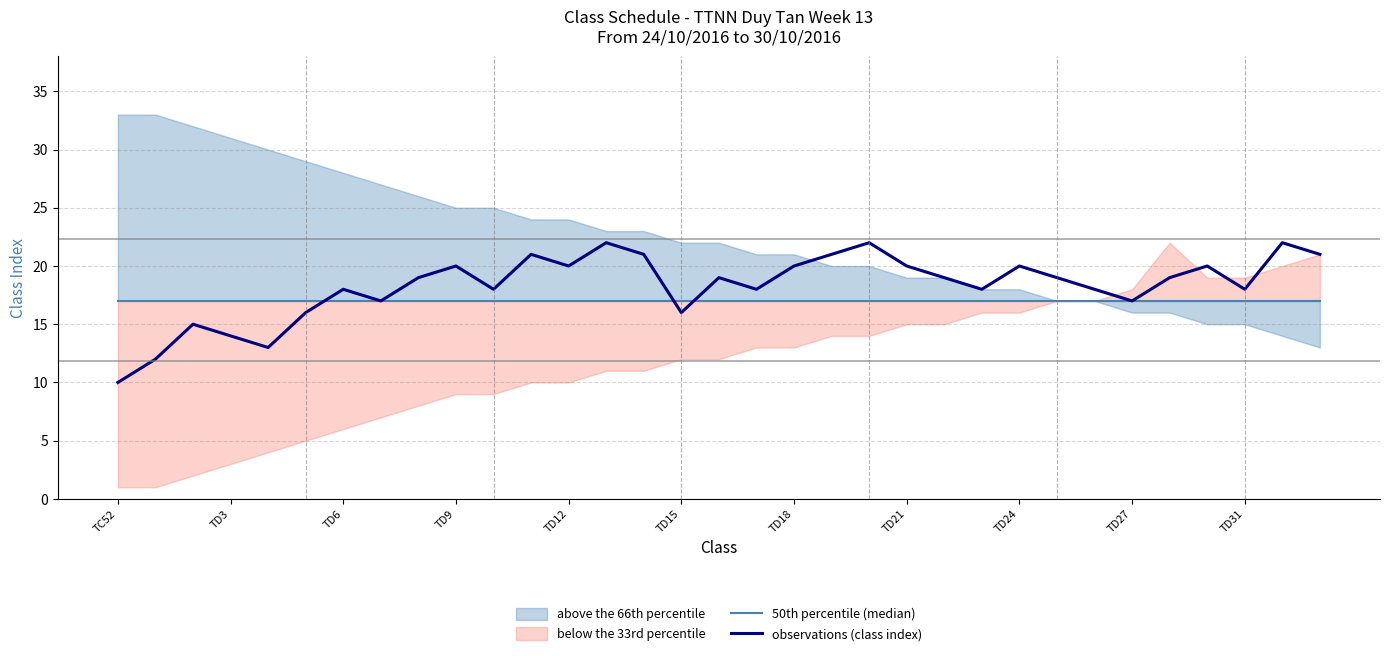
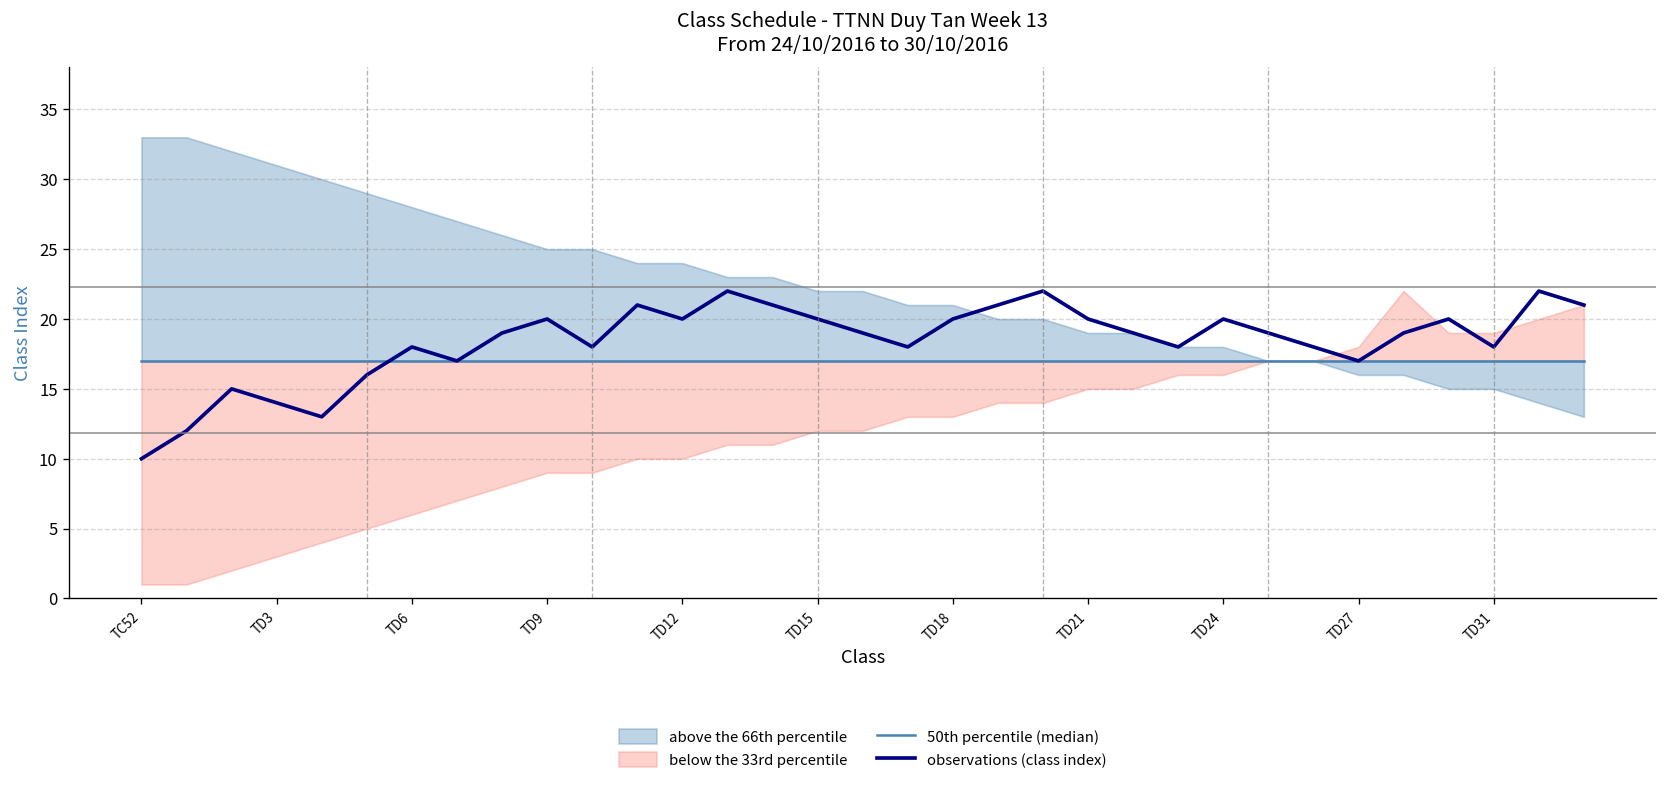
  {
    "observations (class index)": {
      "TC52": 10,
      "TD3": 14,
      "TD6": 18,
      "TD9": 20,
      "TD12": 20,
-     "TD15": 16,
+     "TD15": 20,
      "TD18": 20,
      "TD21": 20,
      "TD24": 20,
      "TD31": 18
    }
  }
